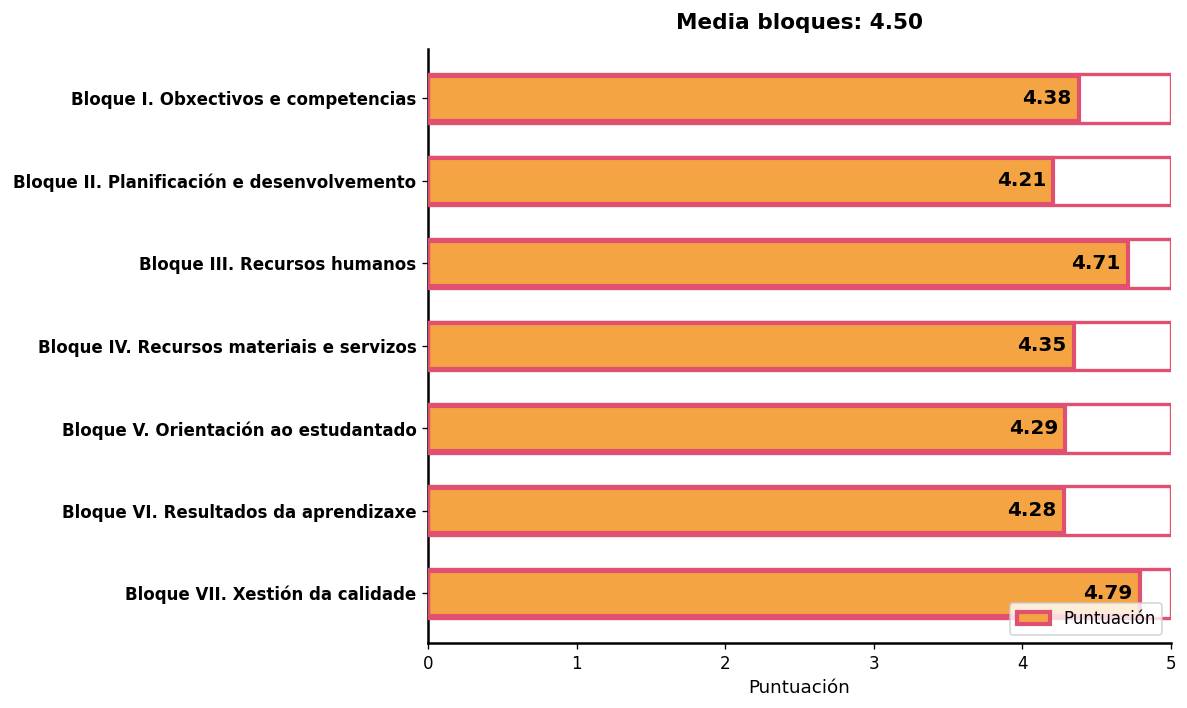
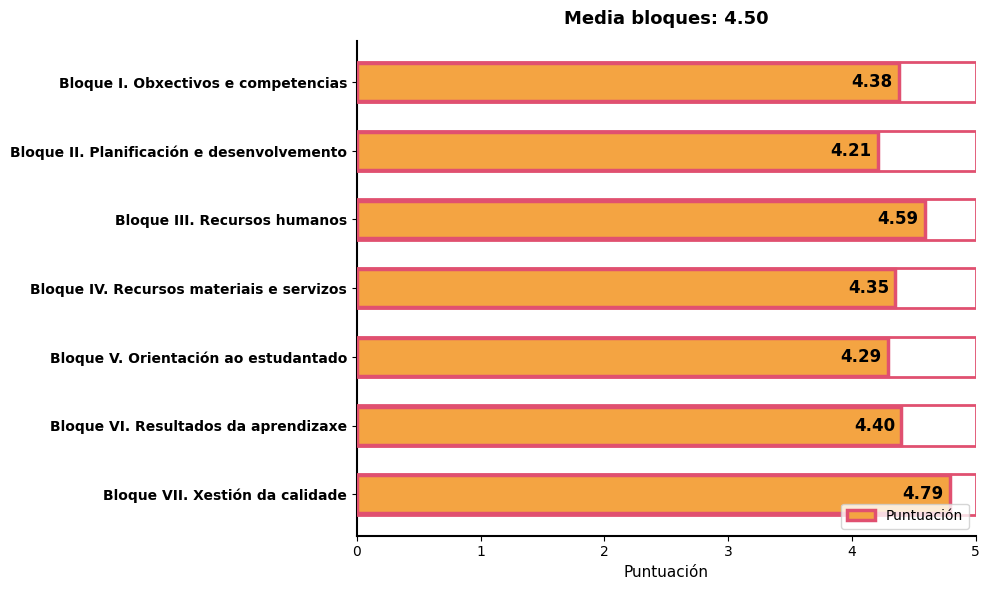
  {
    "Bloque I. Obxectivos e competencias": 4.38,
    "Bloque II. Planificación e desenvolvemento": 4.21,
-   "Bloque III. Recursos humanos": 4.71,
+   "Bloque III. Recursos humanos": 4.59,
    "Bloque IV. Recursos materiais e servizos": 4.35,
    "Bloque V. Orientación ao estudantado": 4.29,
-   "Bloque VI. Resultados da aprendizaxe": 4.28,
+   "Bloque VI. Resultados da aprendizaxe": 4.40,
    "Bloque VII. Xestión da calidade": 4.79
  }
